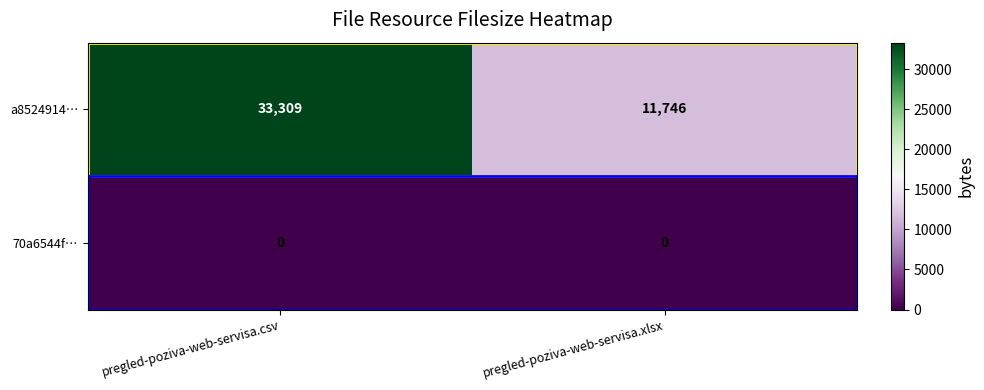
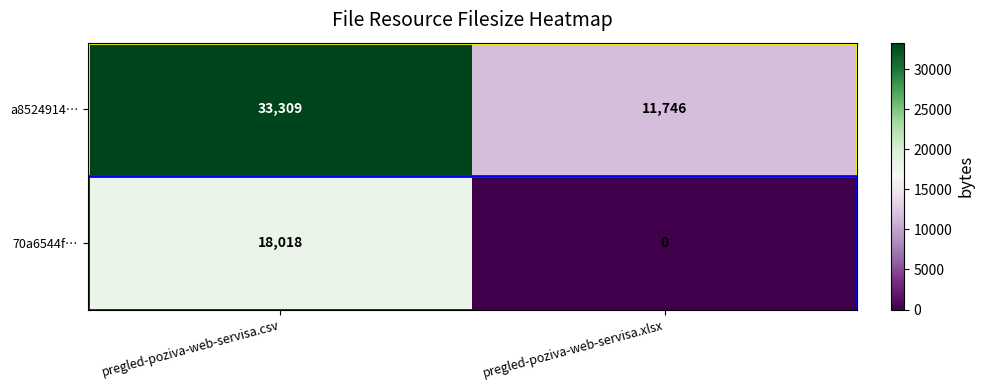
  {
    "a8524914…": {
      "pregled-poziva-web-servisa.csv": "33,309",
      "pregled-poziva-web-servisa.xlsx": "11,746"
    },
    "70a6544f…": {
-     "pregled-poziva-web-servisa.csv": "0",
+     "pregled-poziva-web-servisa.csv": "18,018",
      "pregled-poziva-web-servisa.xlsx": "0"
    }
  }
